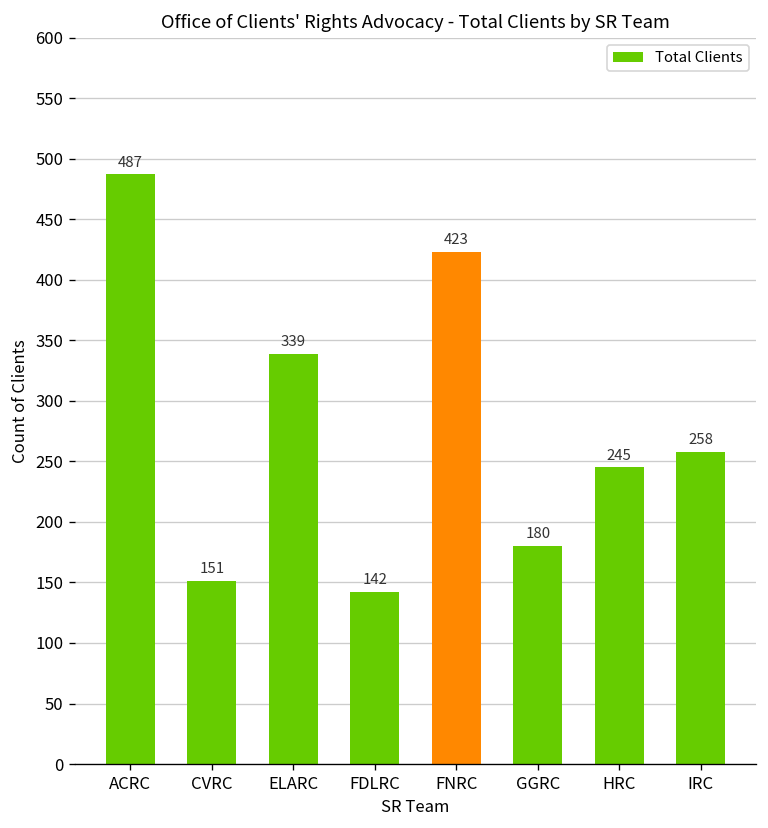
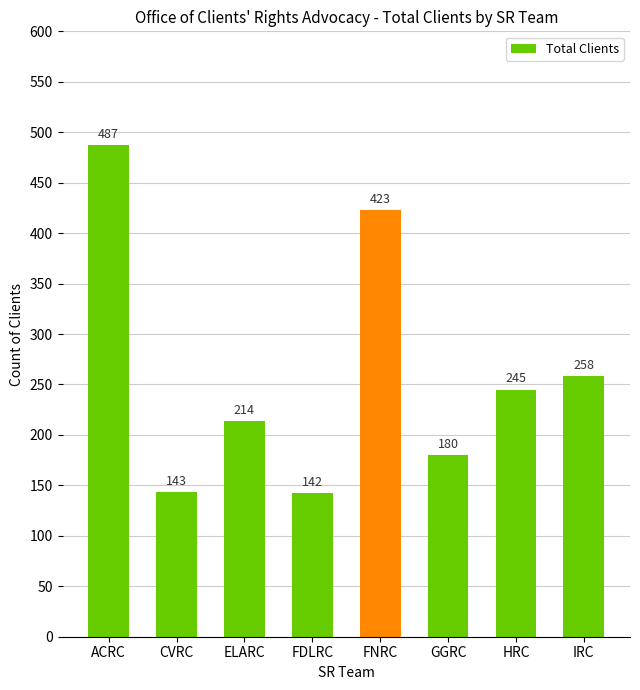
  {
    "ACRC": 487,
-   "CVRC": 151,
-   "ELARC": 339,
+   "CVRC": 143,
+   "ELARC": 214,
    "FDLRC": 142,
    "FNRC": 423,
    "GGRC": 180,
    "HRC": 245,
    "IRC": 258
  }
